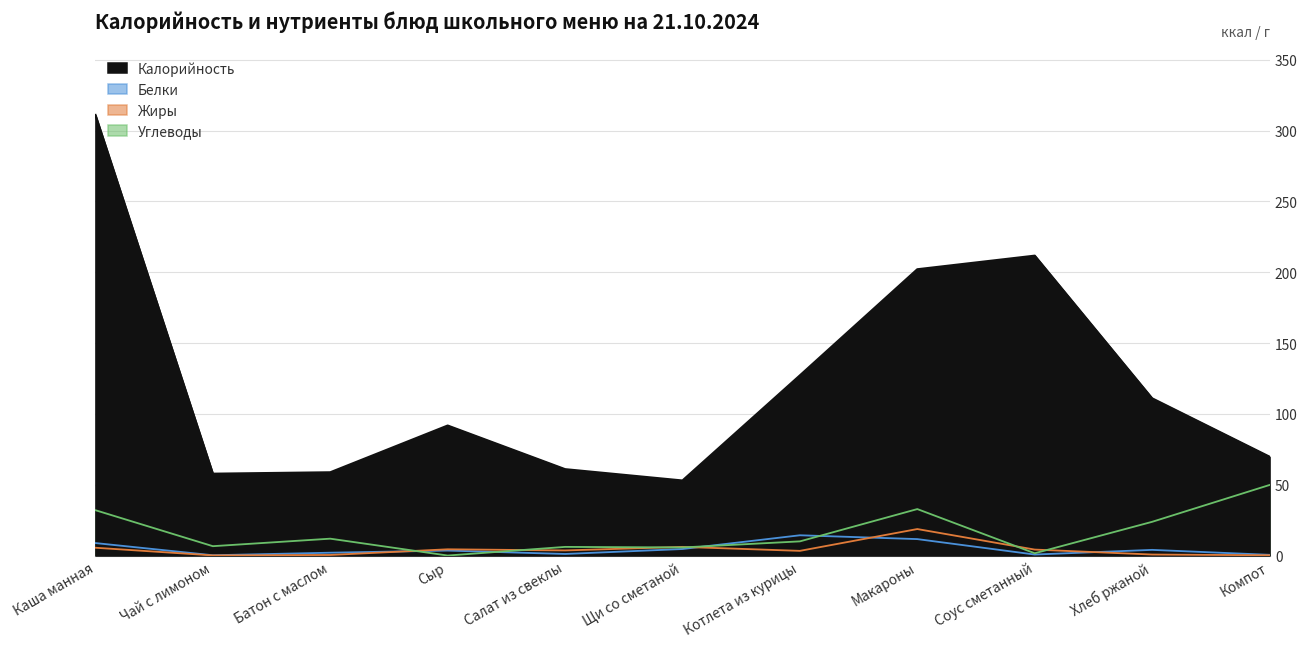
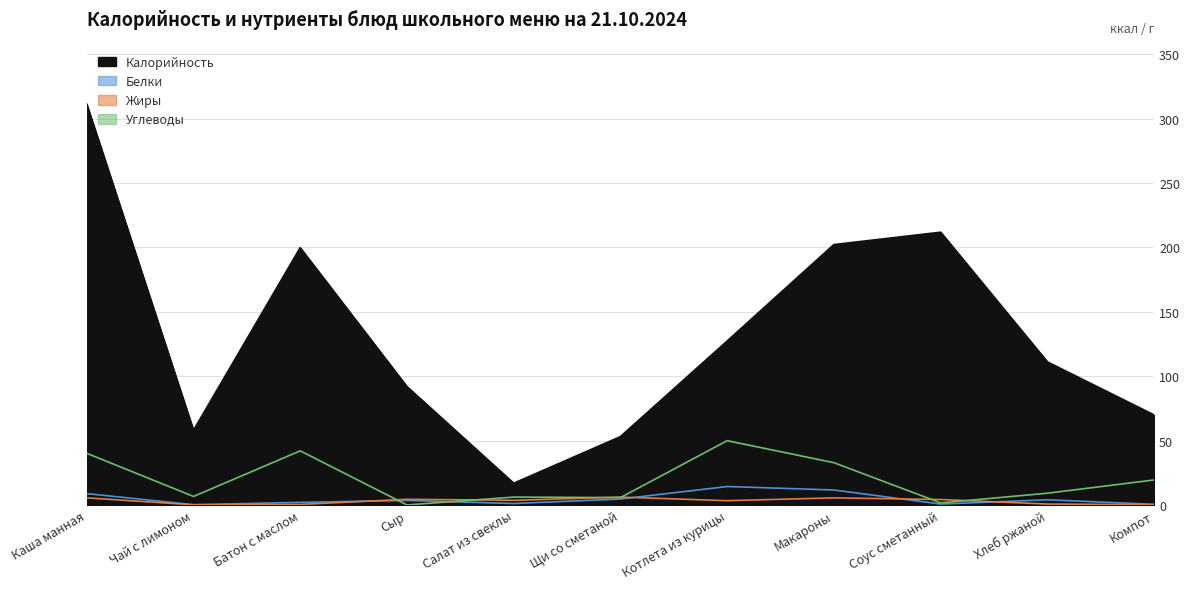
  {
    "Калорийность": {
      "Каша манная": 311,
      "Чай с лимоном": 58,
-     "Батон с маслом": 59,
+     "Батон с маслом": 200,
      "Сыр": 92,
-     "Салат из свеклы": 61,
+     "Салат из свеклы": 17,
      "Щи со сметаной": 53,
      "Котлета из курицы": 127,
      "Макароны": 202,
      "Соус сметанный": 212,
      "Хлеб ржаной": 111,
      "Компот": 70
    },
    "Белки": {
      "Каша манная": 9,
      "Салат из свеклы": 1,
      "Котлета из курицы": 14,
      "Макароны": 12,
      "Хлеб ржаной": 4
    },
    "Жиры": {
      "Каша манная": 6,
      "Салат из свеклы": 4,
      "Котлета из курицы": 3,
-     "Макароны": 19,
+     "Макароны": 6,
      "Соус сметанный": 4,
      "Хлеб ржаной": 1
    },
    "Углеводы": {
-     "Каша манная": 32,
+     "Каша манная": 40,
      "Чай с лимоном": 7,
-     "Батон с маслом": 12,
+     "Батон с маслом": 42,
      "Сыр": 0,
      "Салат из свеклы": 6,
-     "Котлета из курицы": 10,
+     "Котлета из курицы": 50,
      "Макароны": 33,
-     "Хлеб ржаной": 24,
-     "Компот": 50
+     "Хлеб ржаной": 9,
+     "Компот": 19
    }
  }
